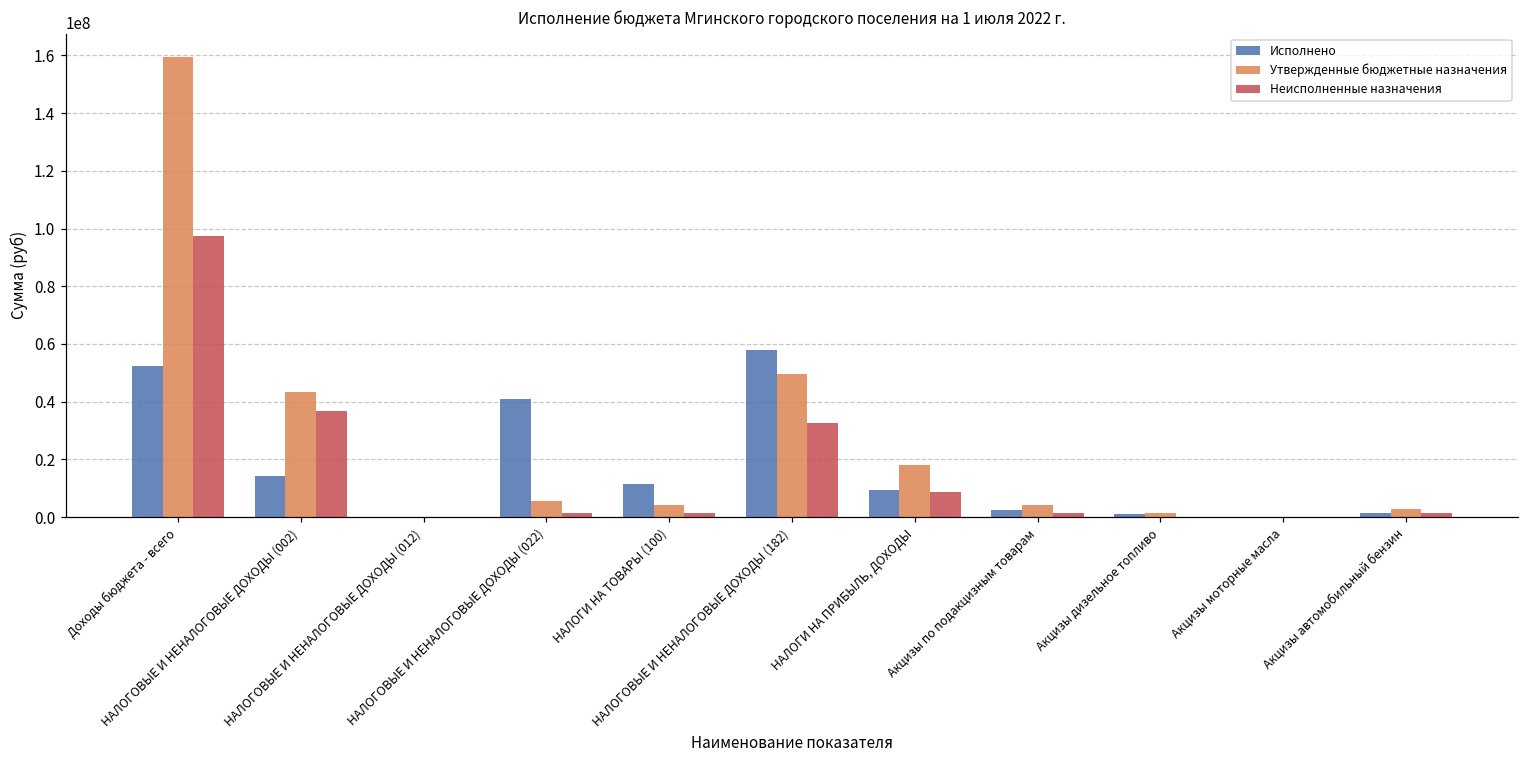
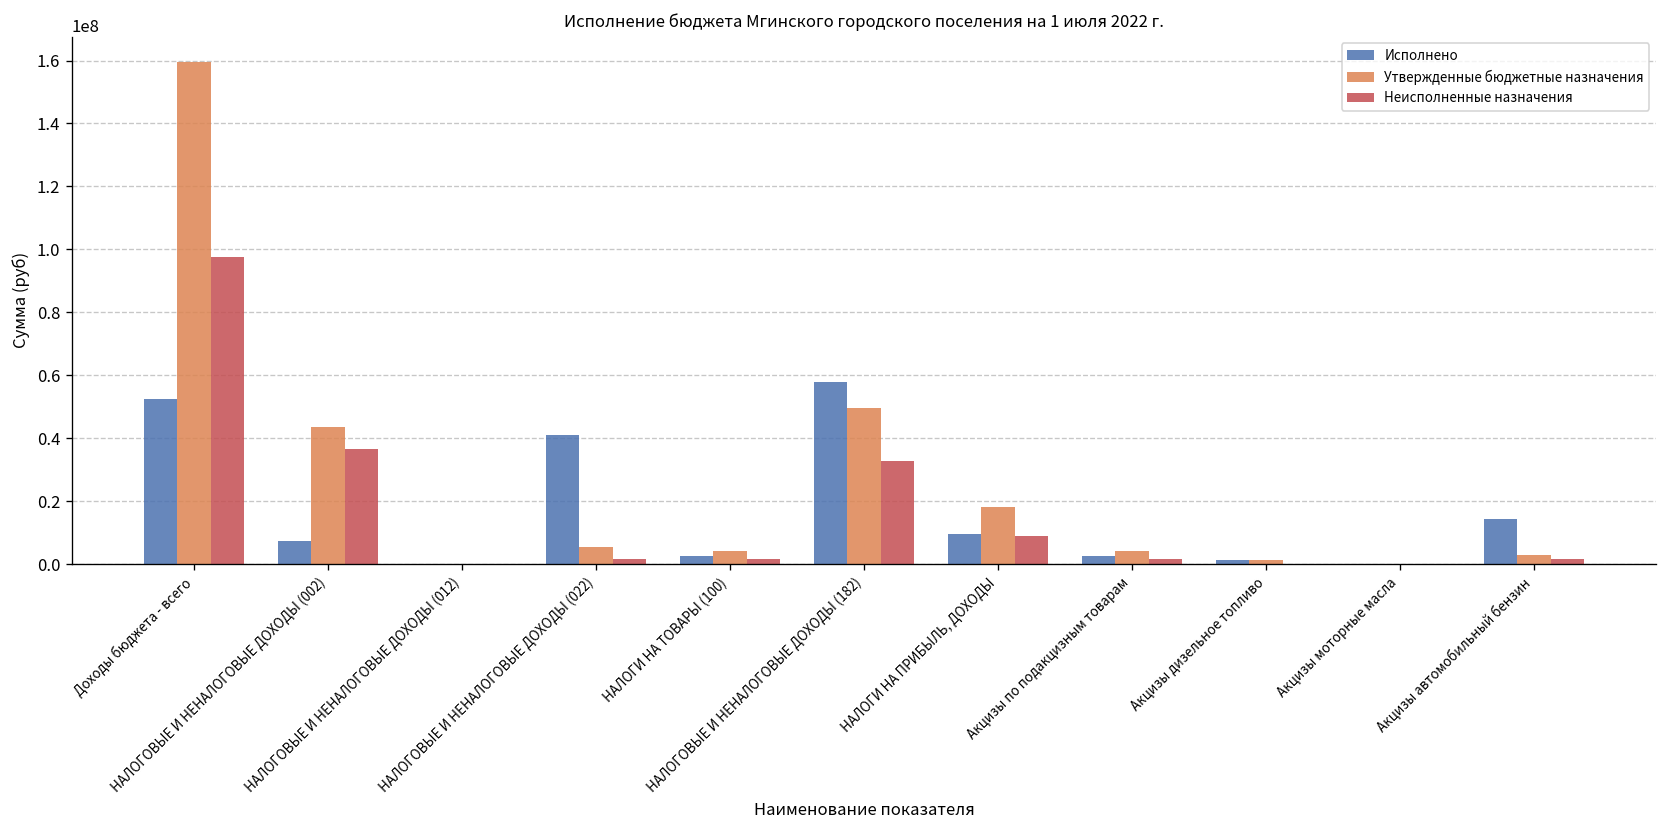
  {
    "Исполнено": {
      "Доходы бюджета - всего": 52000000,
-     "НАЛОГОВЫЕ И НЕНАЛОГОВЫЕ ДОХОДЫ (002)": 14000000,
+     "НАЛОГОВЫЕ И НЕНАЛОГОВЫЕ ДОХОДЫ (002)": 7000000,
      "НАЛОГОВЫЕ И НЕНАЛОГОВЫЕ ДОХОДЫ (022)": 41000000,
-     "НАЛОГИ НА ТОВАРЫ (100)": 12000000,
+     "НАЛОГИ НА ТОВАРЫ (100)": 2000000,
      "НАЛОГОВЫЕ И НЕНАЛОГОВЫЕ ДОХОДЫ (182)": 58000000,
      "НАЛОГИ НА ПРИБЫЛЬ, ДОХОДЫ": 9000000,
      "Акцизы по подакцизным товарам": 2000000,
      "Акцизы дизельное топливо": 1000000,
-     "Акцизы автомобильный бензин": 1000000
+     "Акцизы автомобильный бензин": 14000000
    }
  }
